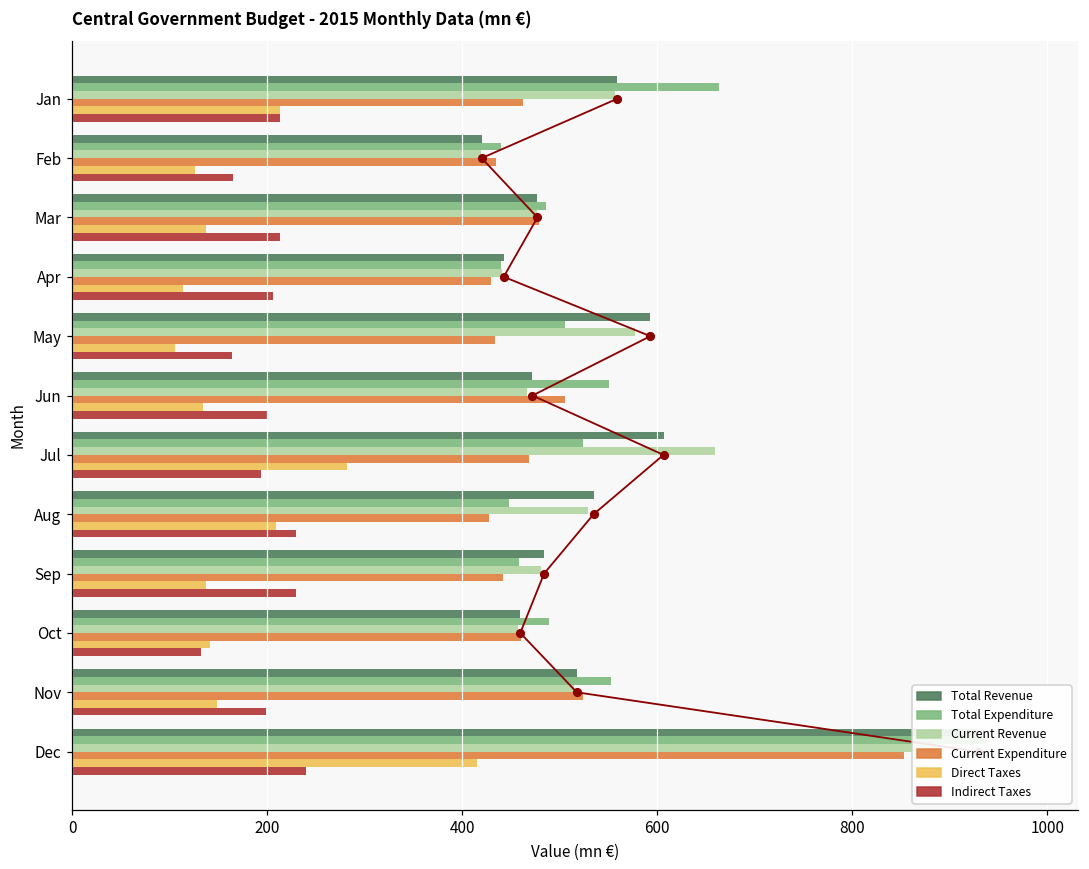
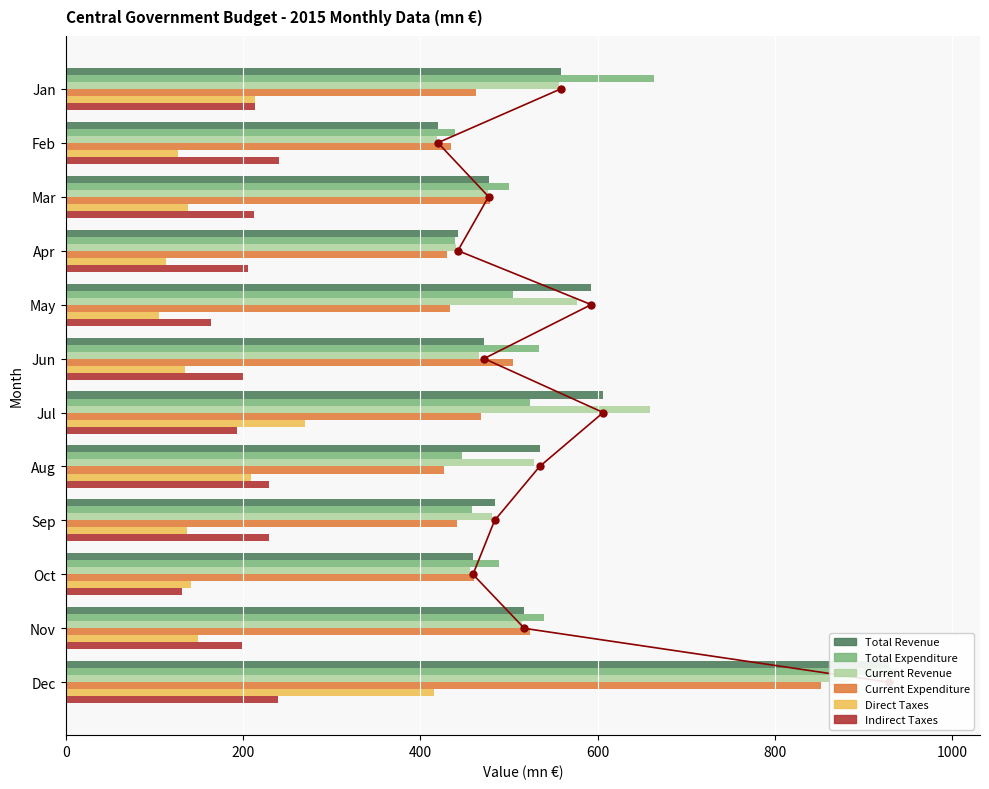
  {
    "Total Revenue": {
      "Jan": 560,
      "Feb": 420,
      "Mar": 480,
      "Apr": 440,
      "May": 590,
      "Jun": 470,
      "Jul": 610,
      "Aug": 530,
      "Sep": 480,
      "Oct": 460,
      "Nov": 520
    },
    "Total Expenditure": {
      "Jan": 660,
      "Feb": 440,
-     "Mar": 490,
+     "Mar": 500,
      "Apr": 440,
      "May": 510,
-     "Jun": 550,
+     "Jun": 530,
      "Jul": 520,
      "Aug": 450,
      "Sep": 460,
      "Oct": 490,
-     "Nov": 550
+     "Nov": 540
    },
    "Current Revenue": {
      "Jan": 560,
      "Feb": 420,
      "Mar": 480,
      "Apr": 440,
      "May": 580,
      "Jun": 470,
      "Jul": 660,
      "Aug": 530,
      "Sep": 480,
      "Oct": 460,
      "Nov": 520
    },
    "Current Expenditure": {
      "Jan": 460,
      "Feb": 430,
      "Mar": 480,
      "Apr": 430,
      "May": 430,
      "Jun": 510,
      "Jul": 470,
      "Aug": 430,
      "Sep": 440,
      "Oct": 460,
      "Nov": 520,
      "Dec": 850
    },
    "Direct Taxes": {
      "Jan": 210,
      "Feb": 130,
      "Mar": 140,
      "Apr": 110,
      "May": 110,
      "Jun": 130,
-     "Jul": 280,
+     "Jul": 270,
      "Aug": 210,
      "Sep": 140,
      "Oct": 140,
      "Nov": 150,
      "Dec": 420
    },
    "Indirect Taxes": {
      "Jan": 210,
-     "Feb": 170,
+     "Feb": 240,
      "Mar": 210,
      "Apr": 210,
      "May": 160,
      "Jun": 200,
      "Jul": 190,
      "Aug": 230,
      "Sep": 230,
      "Oct": 130,
      "Nov": 200,
      "Dec": 240
    }
  }
